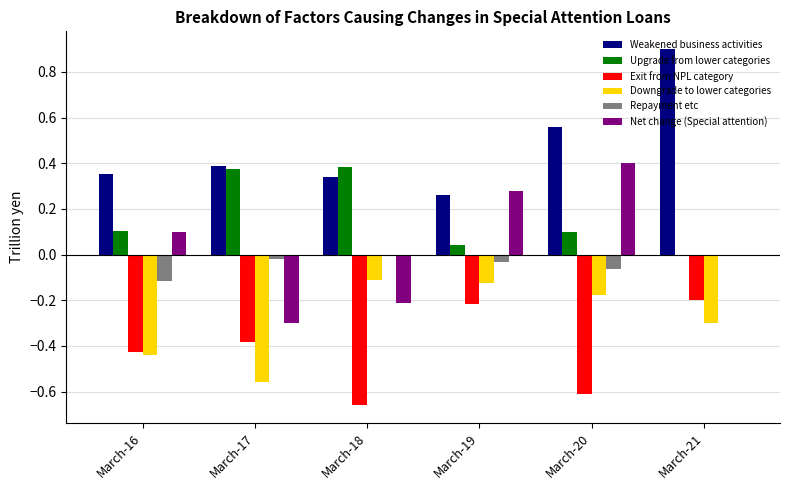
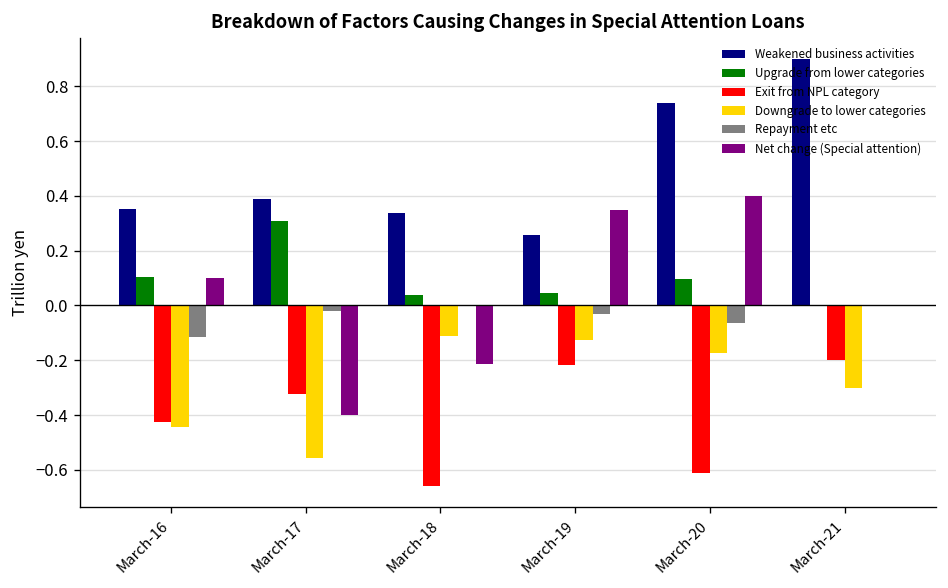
  {
    "Weakened business activities": {
      "March-16": 0.35,
      "March-17": 0.39,
      "March-18": 0.34,
      "March-19": 0.26,
-     "March-20": 0.56,
+     "March-20": 0.74,
      "March-21": 0.90
    },
    "Upgrade from lower categories": {
      "March-16": 0.10,
-     "March-17": 0.37,
-     "March-18": 0.38,
+     "March-17": 0.31,
+     "March-18": 0.04,
      "March-19": 0.04,
      "March-20": 0.10,
      "March-21": 0.00
    },
    "Exit from NPL category": {
      "March-16": -0.43,
-     "March-17": -0.38,
+     "March-17": -0.32,
      "March-18": -0.66,
      "March-19": -0.22,
      "March-20": -0.61,
      "March-21": -0.20
    },
    "Downgrade to lower categories": {
      "March-16": -0.44,
      "March-17": -0.56,
      "March-18": -0.11,
      "March-19": -0.13,
      "March-20": -0.18,
      "March-21": -0.30
    },
    "Repayment etc": {
      "March-16": -0.11,
      "March-17": -0.02,
      "March-18": 0.00,
      "March-19": -0.03,
      "March-20": -0.07,
      "March-21": 0.00
    },
    "Net change (Special attention)": {
      "March-16": 0.10,
-     "March-17": -0.3,
+     "March-17": -0.4,
      "March-18": -0.21,
-     "March-19": 0.28,
+     "March-19": 0.35,
      "March-20": 0.40,
      "March-21": 0.00
    }
  }
